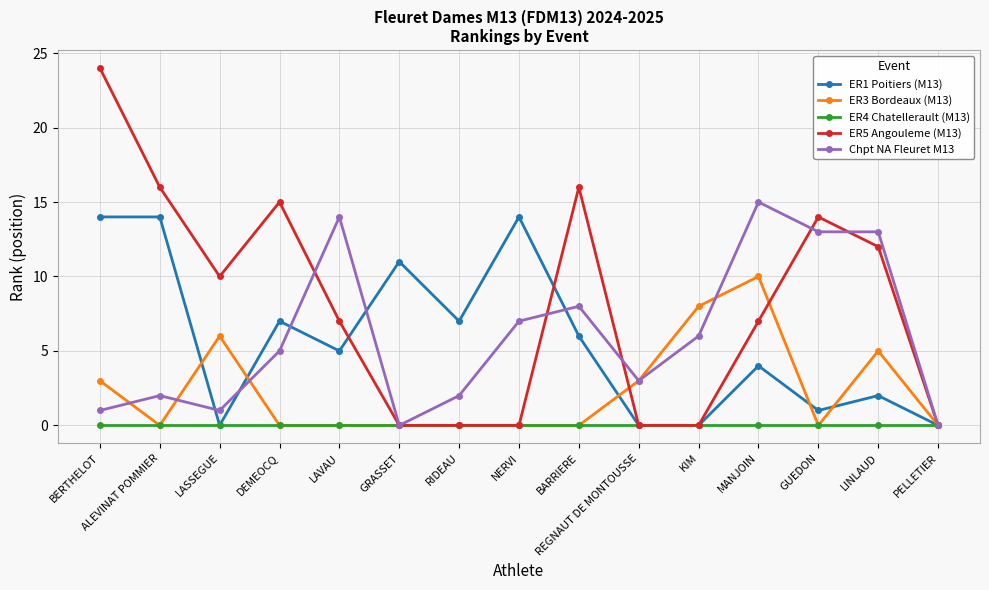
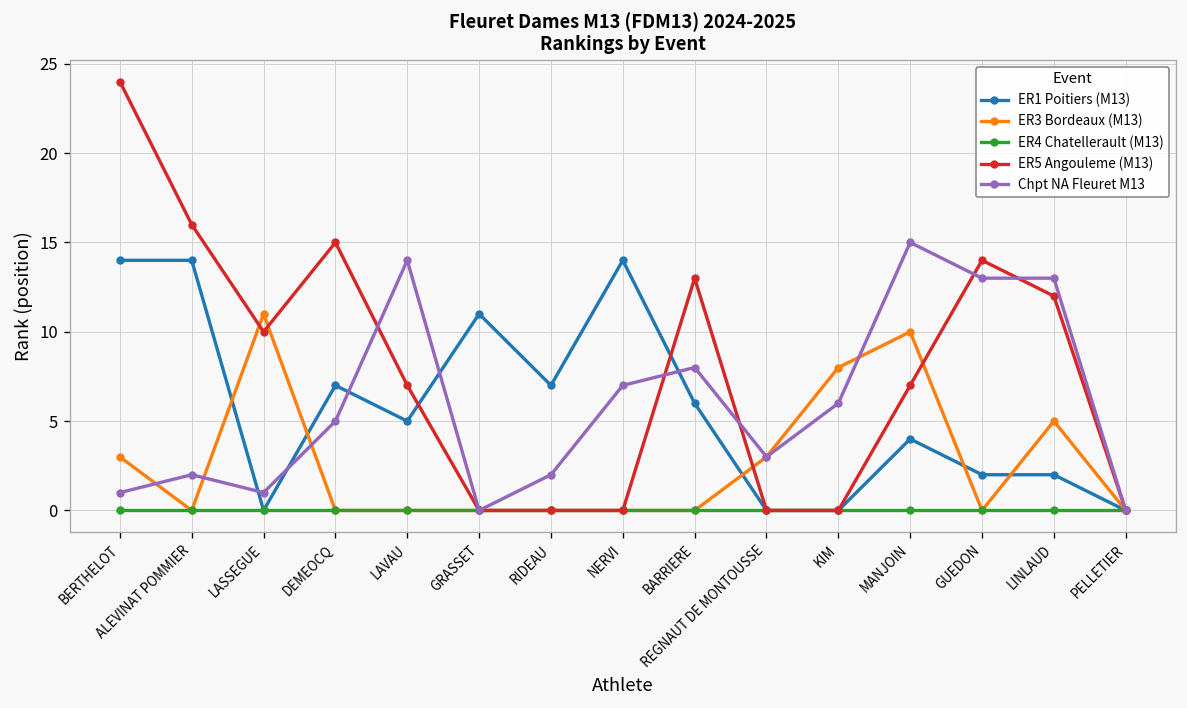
  {
    "ER1 Poitiers (M13)": {
      "BERTHELOT": 14,
      "ALEVINAT POMMIER": 14,
      "DEMEOCQ": 7,
      "LAVAU": 5,
      "GRASSET": 11,
      "RIDEAU": 7,
      "NERVI": 14,
      "BARRIERE": 6,
      "MANJOIN": 4,
-     "GUEDON": 1,
+     "GUEDON": 2,
      "LINLAUD": 2
    },
    "ER3 Bordeaux (M13)": {
      "BERTHELOT": 3,
-     "LASSEGUE": 6,
+     "LASSEGUE": 11,
      "KIM": 8,
      "MANJOIN": 10,
      "LINLAUD": 5
    },
    "ER4 Chatellerault (M13)": {
      "BERTHELOT": 0,
      "MANJOIN": 0,
      "LINLAUD": 0
    },
    "ER5 Angouleme (M13)": {
      "BERTHELOT": 24,
      "ALEVINAT POMMIER": 16,
      "LASSEGUE": 10,
      "DEMEOCQ": 15,
      "LAVAU": 7,
-     "BARRIERE": 16,
+     "BARRIERE": 13,
      "MANJOIN": 7,
      "GUEDON": 14,
      "LINLAUD": 12
    },
    "Chpt NA Fleuret M13": {
      "BERTHELOT": 1,
      "ALEVINAT POMMIER": 2,
      "LASSEGUE": 1,
      "DEMEOCQ": 5,
      "LAVAU": 14,
      "RIDEAU": 2,
      "NERVI": 7,
      "BARRIERE": 8,
      "KIM": 6,
      "MANJOIN": 15,
      "GUEDON": 13,
      "LINLAUD": 13
    }
  }
